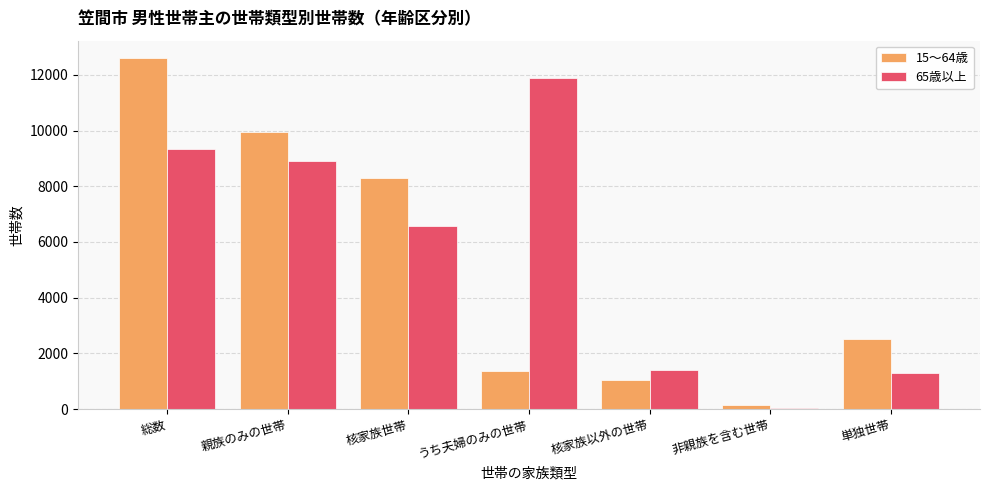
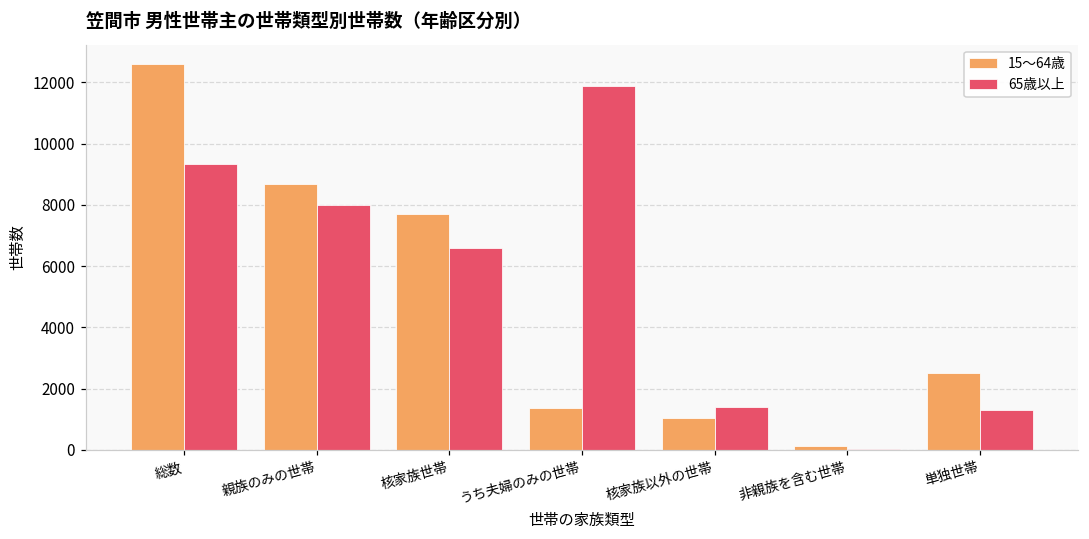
  {
    "15～64歳": {
      "総数": 12600,
-     "親族のみの世帯": 10000,
-     "核家族世帯": 8300,
+     "親族のみの世帯": 8700,
+     "核家族世帯": 7700,
      "うち夫婦のみの世帯": 1400,
      "核家族以外の世帯": 1000,
      "非親族を含む世帯": 100,
      "単独世帯": 2500
    },
    "65歳以上": {
      "総数": 9300,
-     "親族のみの世帯": 8900,
+     "親族のみの世帯": 8000,
      "核家族世帯": 6600,
      "うち夫婦のみの世帯": 11900,
      "核家族以外の世帯": 1400,
      "単独世帯": 1300
    }
  }
